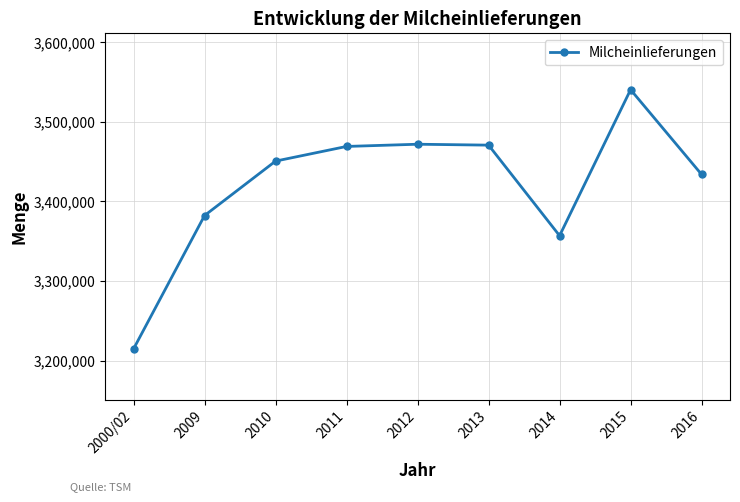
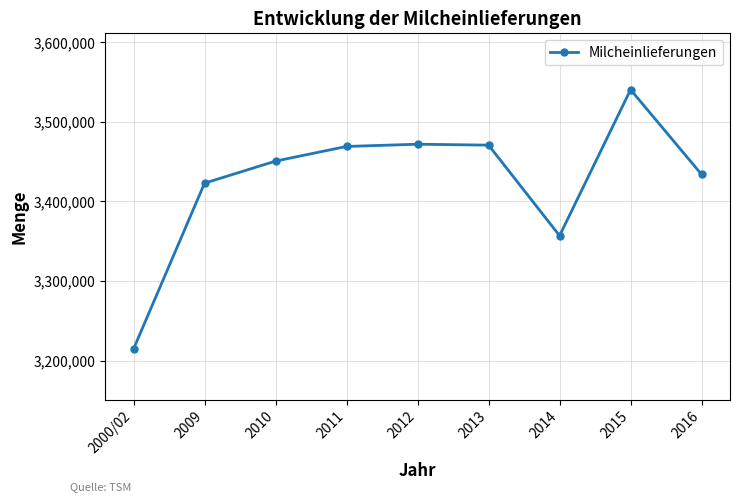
  {
    "2000/02": "3,210,000",
-   "2009": "3,380,000",
+   "2009": "3,420,000",
    "2010": "3,450,000",
    "2011": "3,470,000",
    "2012": "3,470,000",
    "2013": "3,470,000",
    "2014": "3,360,000",
    "2015": "3,540,000",
    "2016": "3,430,000"
  }
